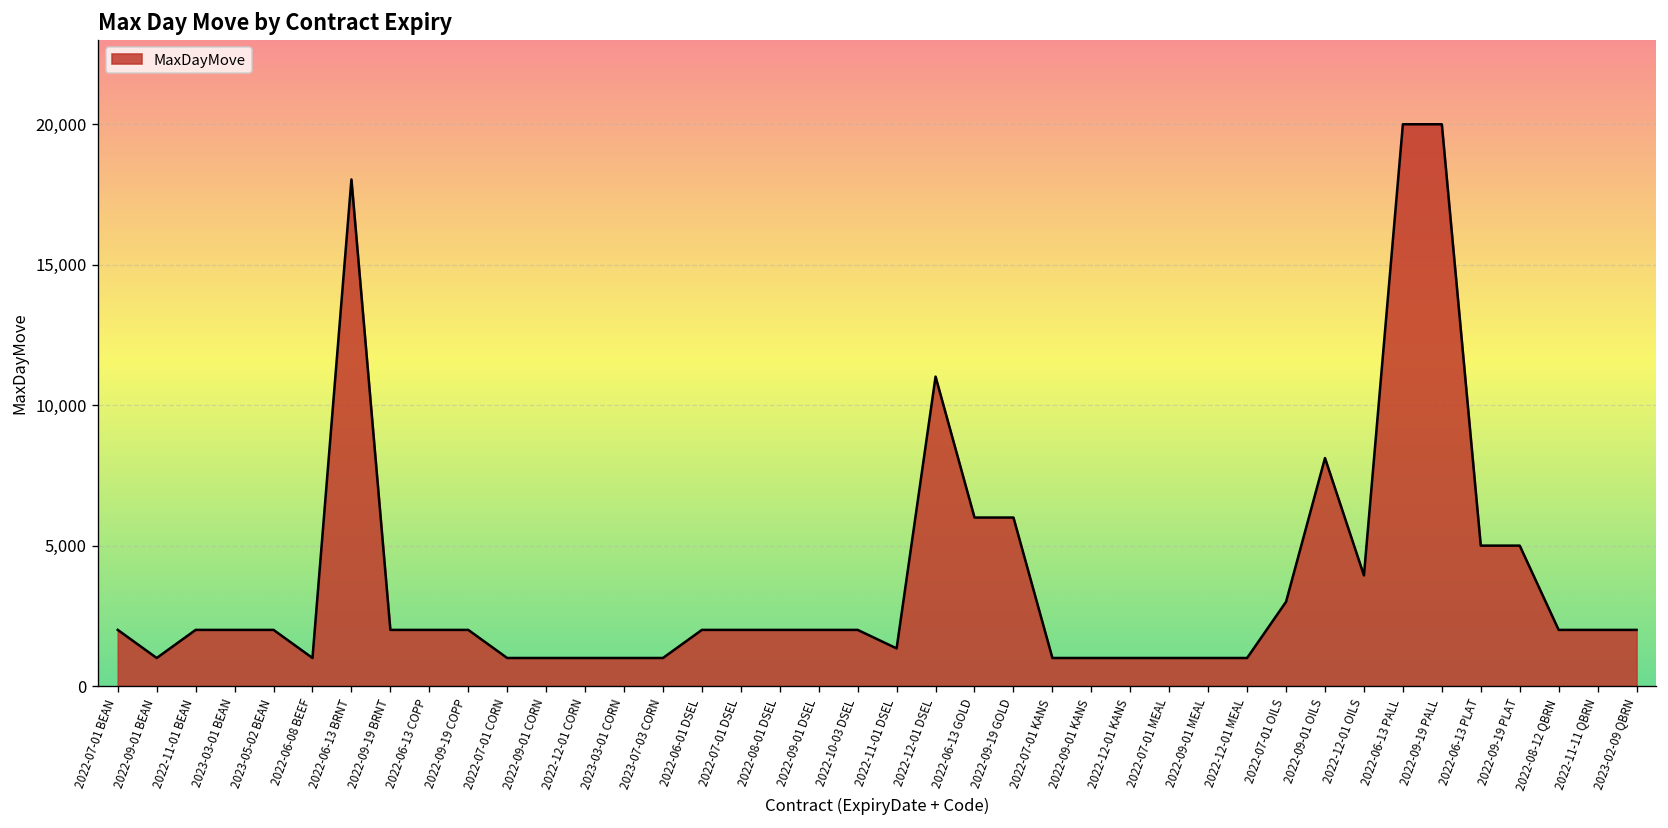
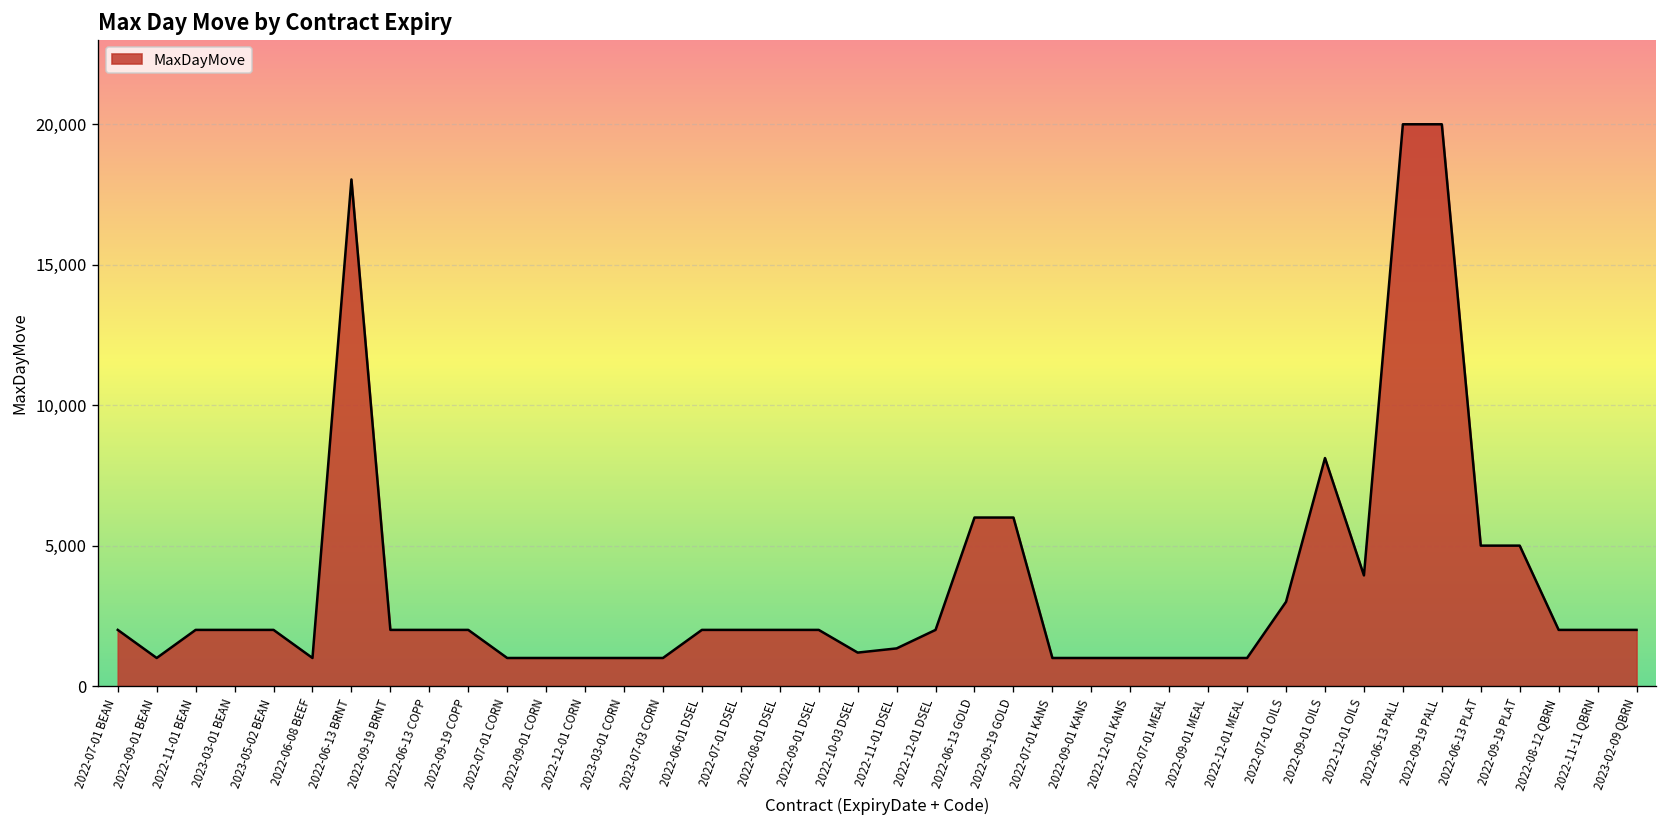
  {
    "2022-07-01 BEAN": "2,000",
    "2022-09-01 BEAN": "1,000",
    "2022-11-01 BEAN": "2,000",
    "2023-03-01 BEAN": "2,000",
    "2023-05-02 BEAN": "2,000",
    "2022-06-08 BEEF": "1,000",
    "2022-06-13 BRNT": "18,000",
    "2022-09-19 BRNT": "2,000",
    "2022-06-13 COPP": "2,000",
    "2022-09-19 COPP": "2,000",
    "2022-07-01 CORN": "1,000",
    "2022-09-01 CORN": "1,000",
    "2022-12-01 CORN": "1,000",
    "2023-03-01 CORN": "1,000",
    "2023-07-03 CORN": "1,000",
    "2022-06-01 DSEL": "2,000",
    "2022-07-01 DSEL": "2,000",
    "2022-08-01 DSEL": "2,000",
    "2022-09-01 DSEL": "2,000",
-   "2022-10-03 DSEL": "2,000",
+   "2022-10-03 DSEL": "1,200",
    "2022-11-01 DSEL": "1,300",
-   "2022-12-01 DSEL": "11,000",
+   "2022-12-01 DSEL": "2,000",
    "2022-06-13 GOLD": "6,000",
    "2022-09-19 GOLD": "6,000",
    "2022-07-01 KANS": "1,000",
    "2022-09-01 KANS": "1,000",
    "2022-12-01 KANS": "1,000",
    "2022-07-01 MEAL": "1,000",
    "2022-09-01 MEAL": "1,000",
    "2022-12-01 MEAL": "1,000",
    "2022-07-01 OILS": "3,000",
    "2022-09-01 OILS": "8,100",
    "2022-12-01 OILS": "3,900",
    "2022-06-13 PALL": "20,000",
    "2022-09-19 PALL": "20,000",
    "2022-06-13 PLAT": "5,000",
    "2022-09-19 PLAT": "5,000",
    "2022-08-12 QBRN": "2,000",
    "2022-11-11 QBRN": "2,000",
    "2023-02-09 QBRN": "2,000"
  }
